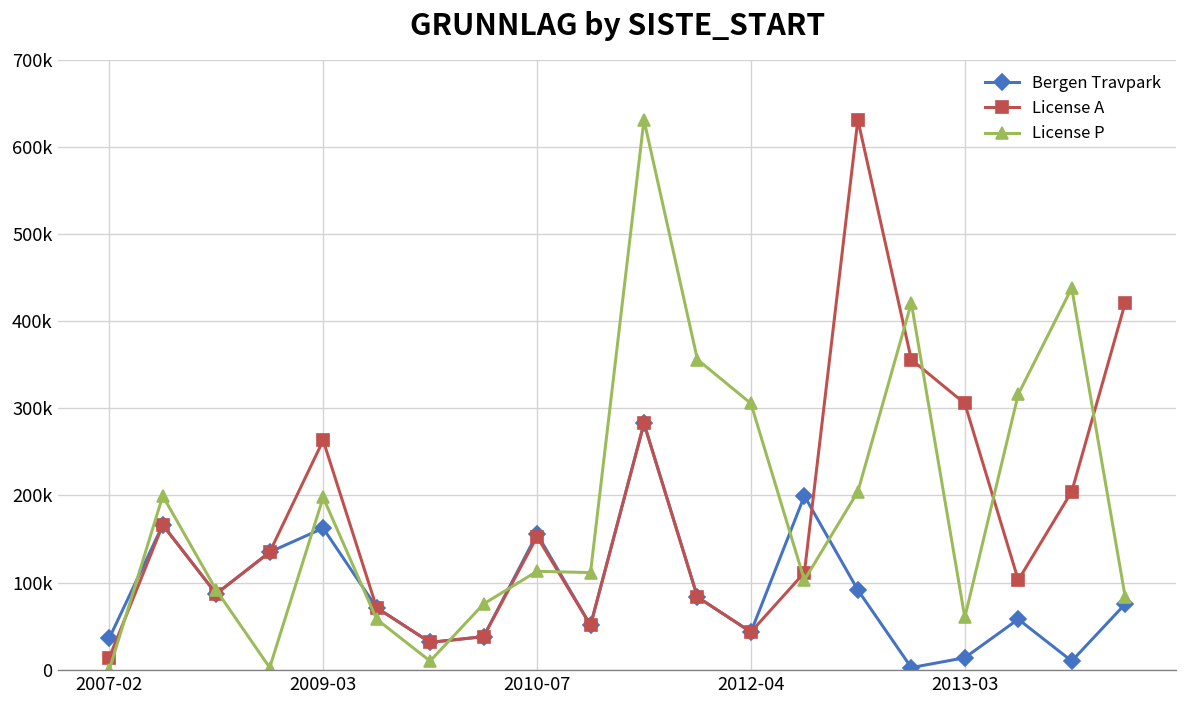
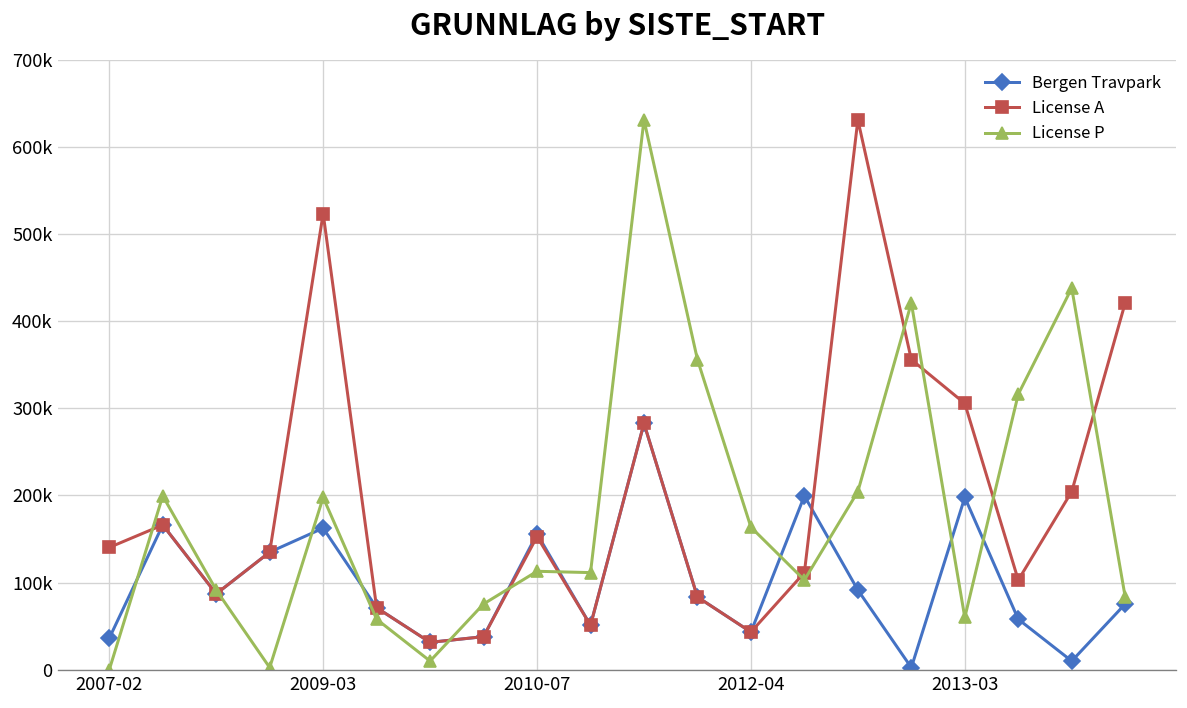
  {
    "Bergen Travpark": {
      "2007-02": 40000,
      "2009-03": 160000,
-     "2013-03": 10000
+     "2013-03": 200000
    },
    "License A": {
-     "2007-02": 10000,
-     "2009-03": 260000,
+     "2007-02": 140000,
+     "2009-03": 520000,
      "2013-03": 310000
    },
    "License P": {
      "2007-02": 0,
      "2009-03": 200000,
      "2010-07": 110000,
-     "2012-04": 310000,
+     "2012-04": 160000,
      "2013-03": 60000
    }
  }
